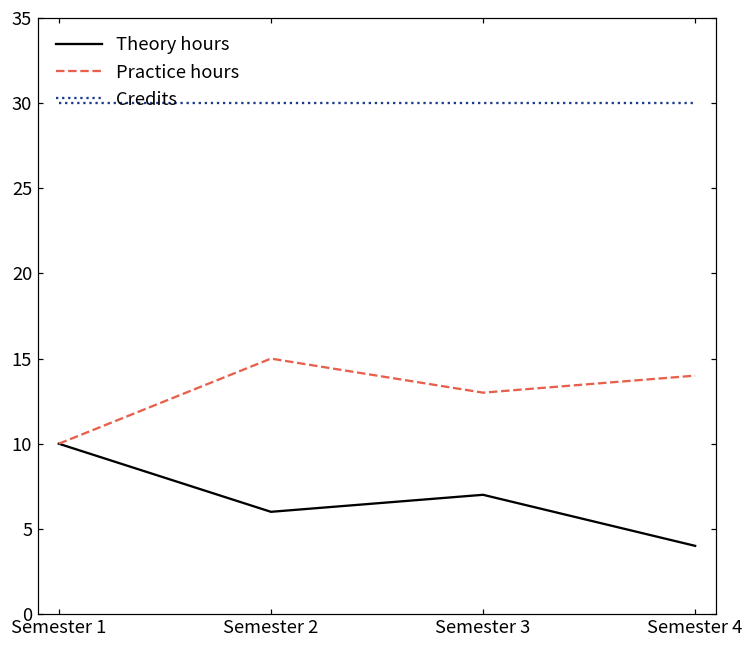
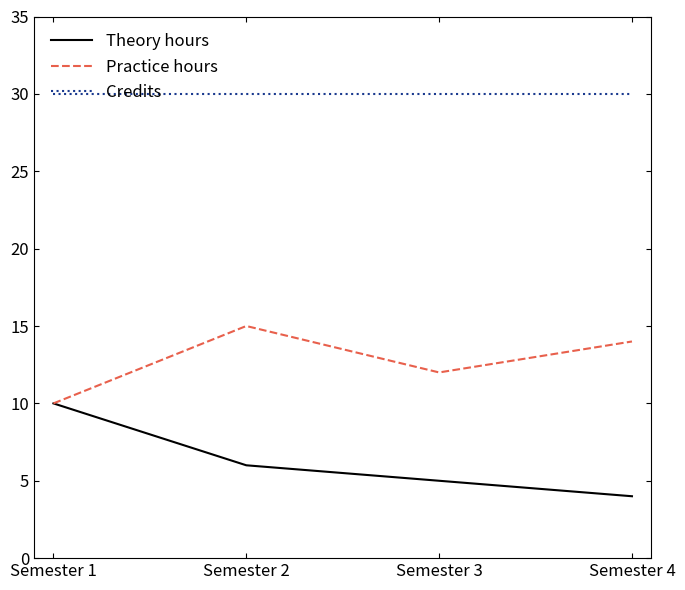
  {
    "Theory hours": {
      "Semester 2": 6,
-     "Semester 3": 7,
+     "Semester 3": 5,
      "Semester 4": 4
    },
    "Practice hours": {
      "Semester 2": 15,
-     "Semester 3": 13,
+     "Semester 3": 12,
      "Semester 4": 14
    },
    "Credits": {
      "Semester 1": 30,
      "Semester 2": 30,
      "Semester 3": 30,
      "Semester 4": 30
    }
  }
